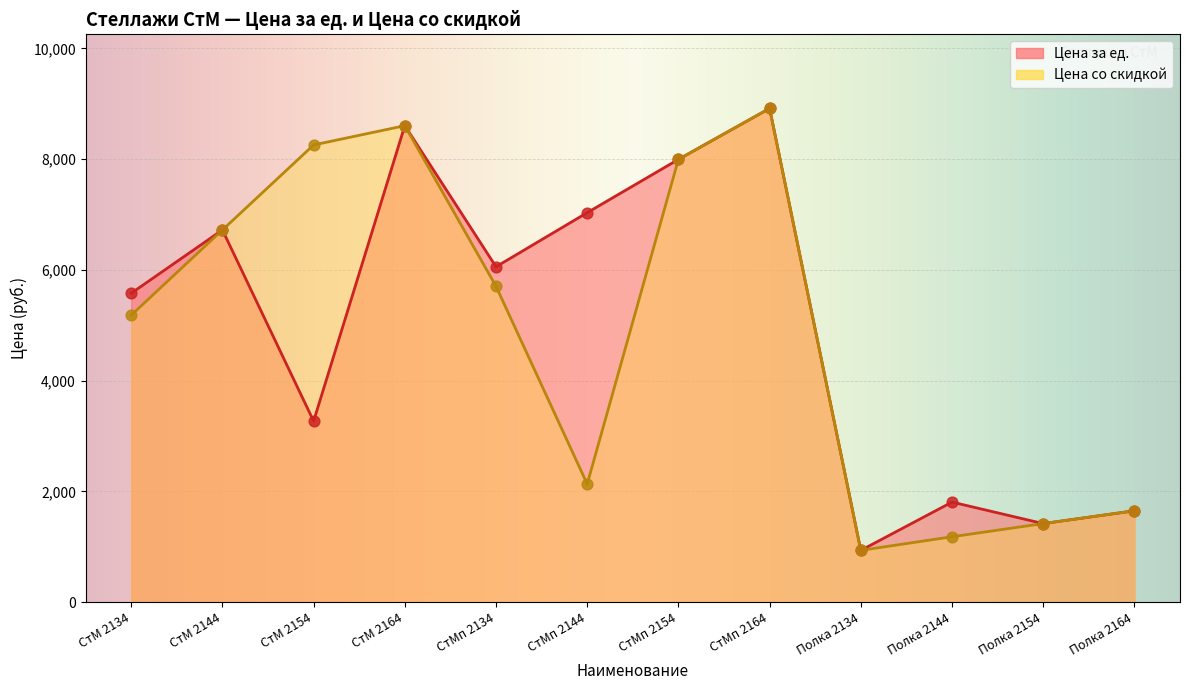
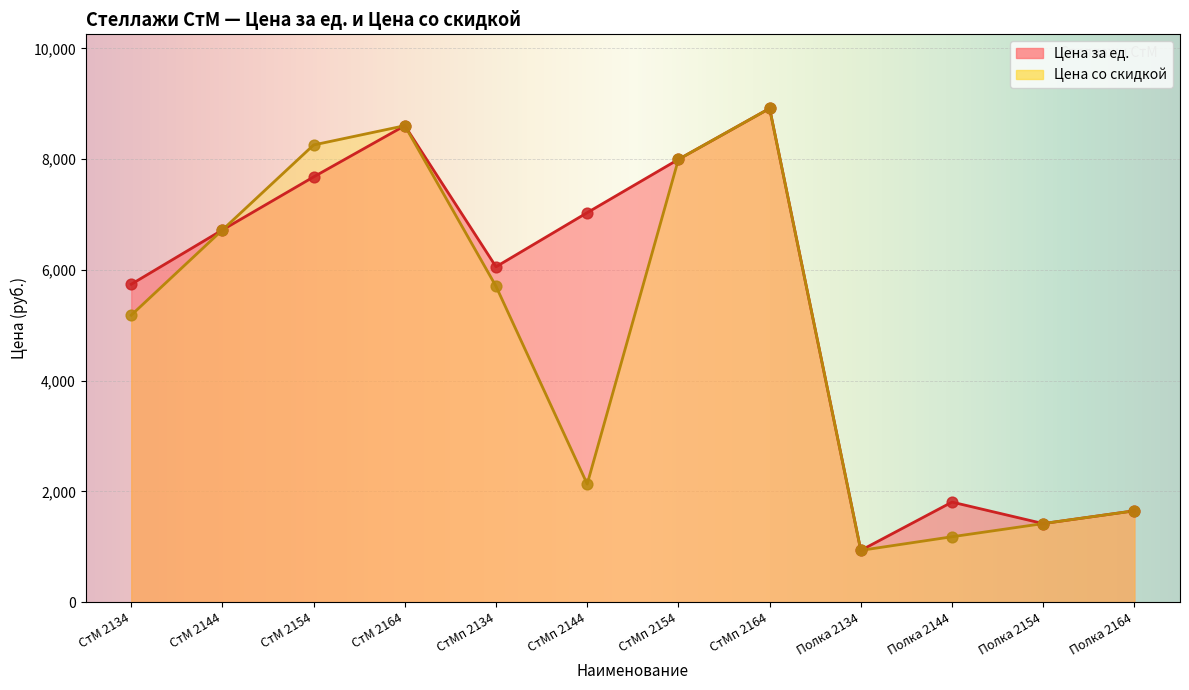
  {
    "Цена за ед.": {
-     "СтМ 2134": "5,600",
-     "СтМ 2154": "3,300",
+     "СтМ 2134": "5,700",
+     "СтМ 2154": "7,700",
      "СтМп 2134": "6,100",
      "СтМп 2144": "7,000",
      "Полка 2144": "1,800"
    },
    "Цена со скидкой": {
      "СтМ 2134": "5,200",
      "СтМ 2154": "8,300",
      "СтМп 2134": "5,700",
      "СтМп 2144": "2,100",
      "Полка 2144": "1,200"
    }
  }
